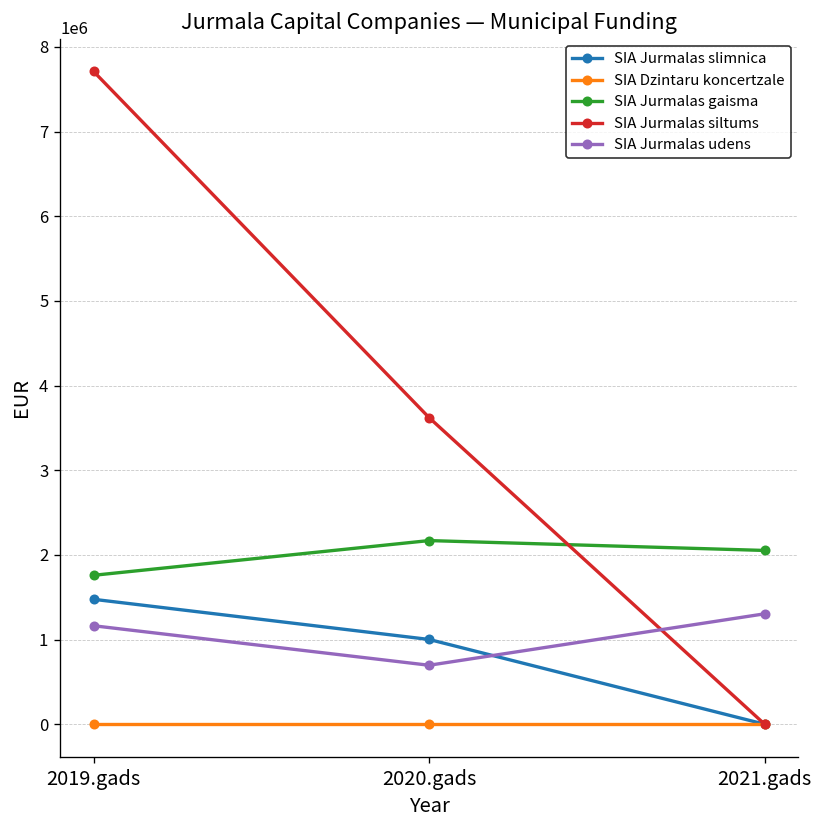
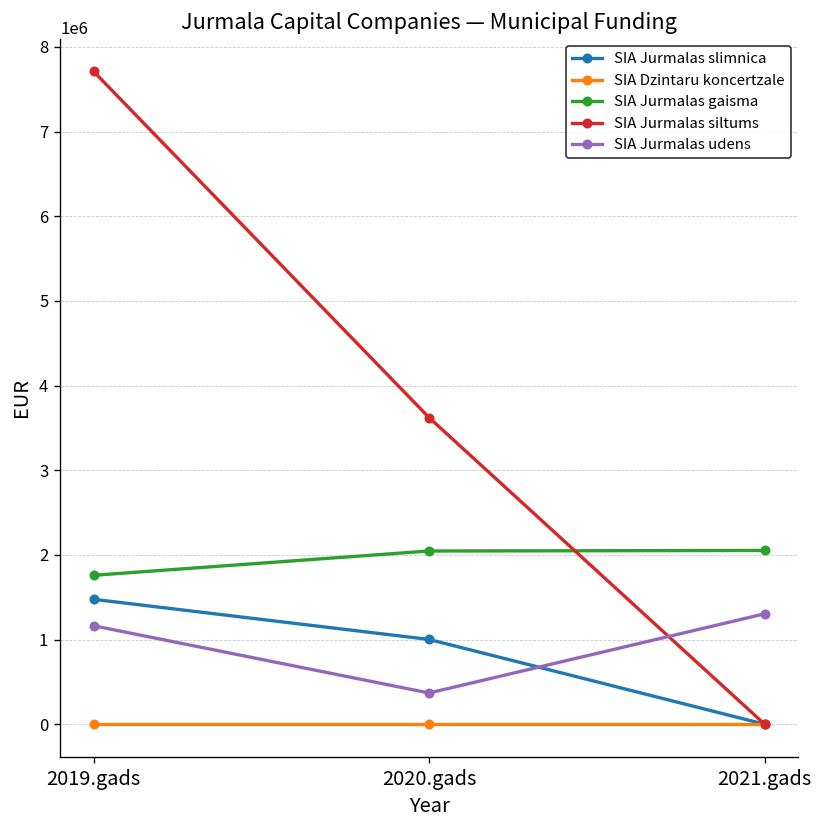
  {
    "SIA Jurmalas slimnica": {
      "2019.gads": 1500000,
      "2020.gads": 1000000
    },
    "SIA Dzintaru koncertzale": {
      "2019.gads": 0,
      "2020.gads": 0
    },
    "SIA Jurmalas gaisma": {
      "2019.gads": 1800000,
-     "2020.gads": 2200000,
+     "2020.gads": 2000000,
      "2021.gads": 2100000
    },
    "SIA Jurmalas siltums": {
      "2019.gads": 7700000,
      "2020.gads": 3600000
    },
    "SIA Jurmalas udens": {
      "2019.gads": 1200000,
-     "2020.gads": 700000,
+     "2020.gads": 400000,
      "2021.gads": 1300000
    }
  }
